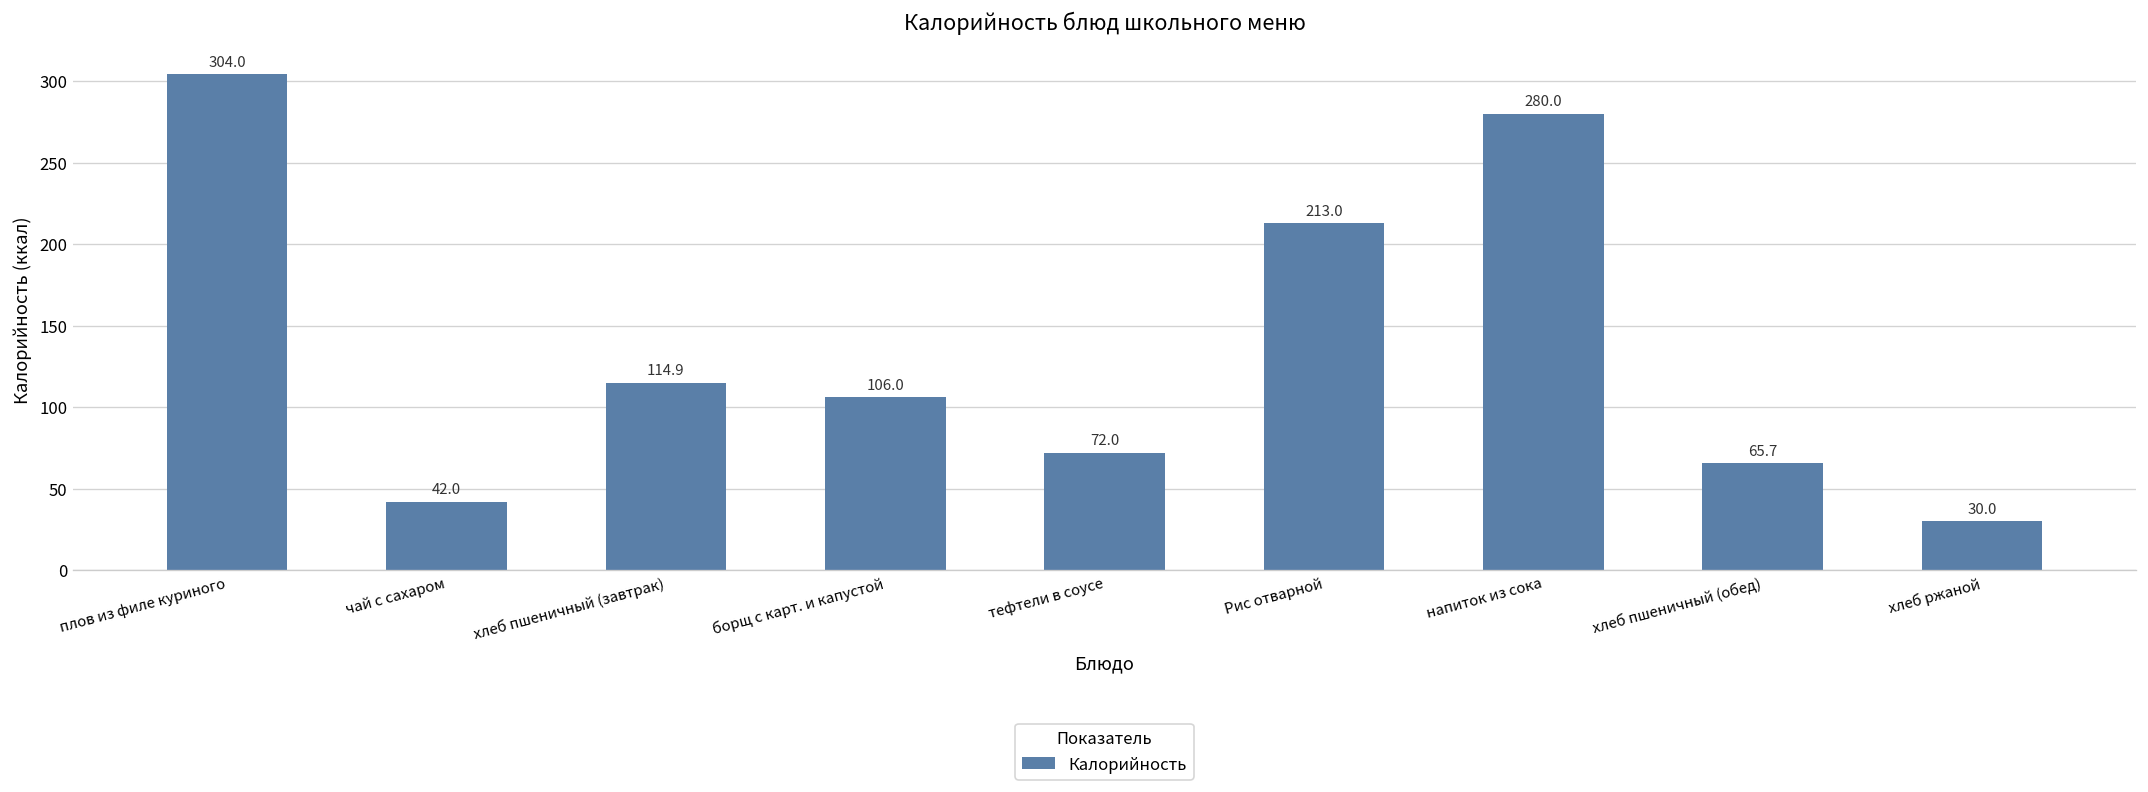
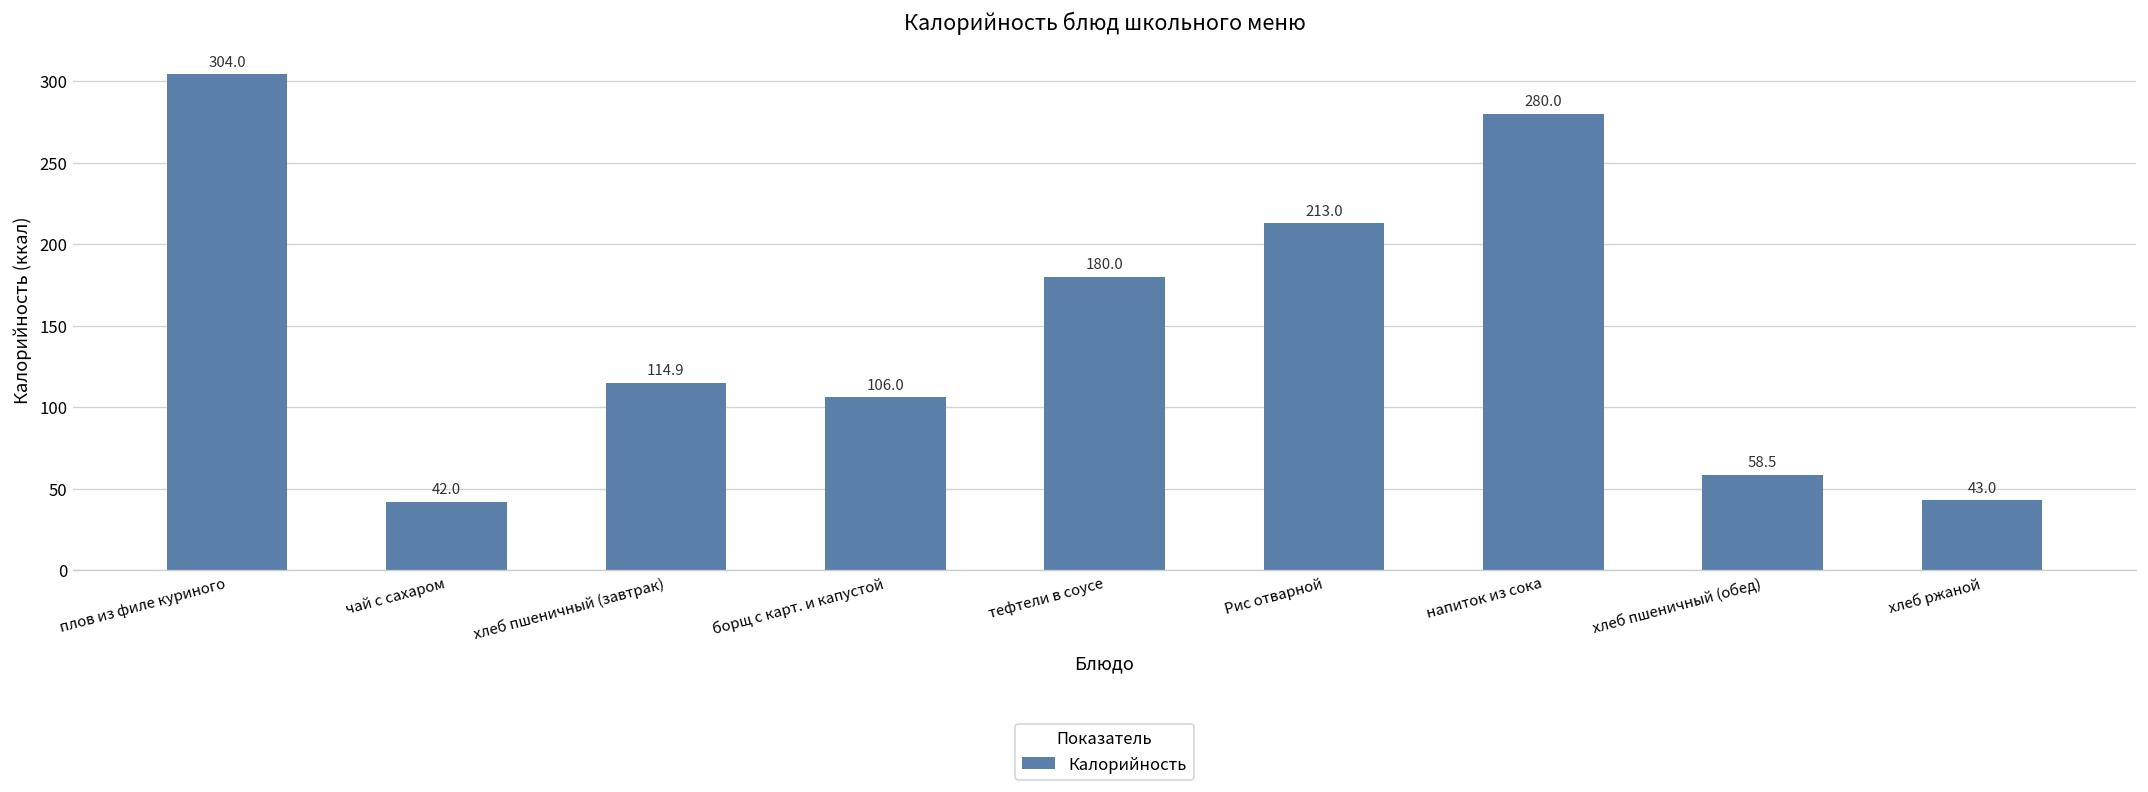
  {
    "плов из филе куриного": 304.0,
    "чай с сахаром": 42.0,
    "хлеб пшеничный (завтрак)": 114.9,
    "борщ с карт. и капустой": 106.0,
-   "тефтели в соусе": 72.0,
+   "тефтели в соусе": 180.0,
    "Рис отварной": 213.0,
    "напиток из сока": 280.0,
-   "хлеб пшеничный (обед)": 65.7,
-   "хлеб ржаной": 30.0
+   "хлеб пшеничный (обед)": 58.5,
+   "хлеб ржаной": 43.0
  }
